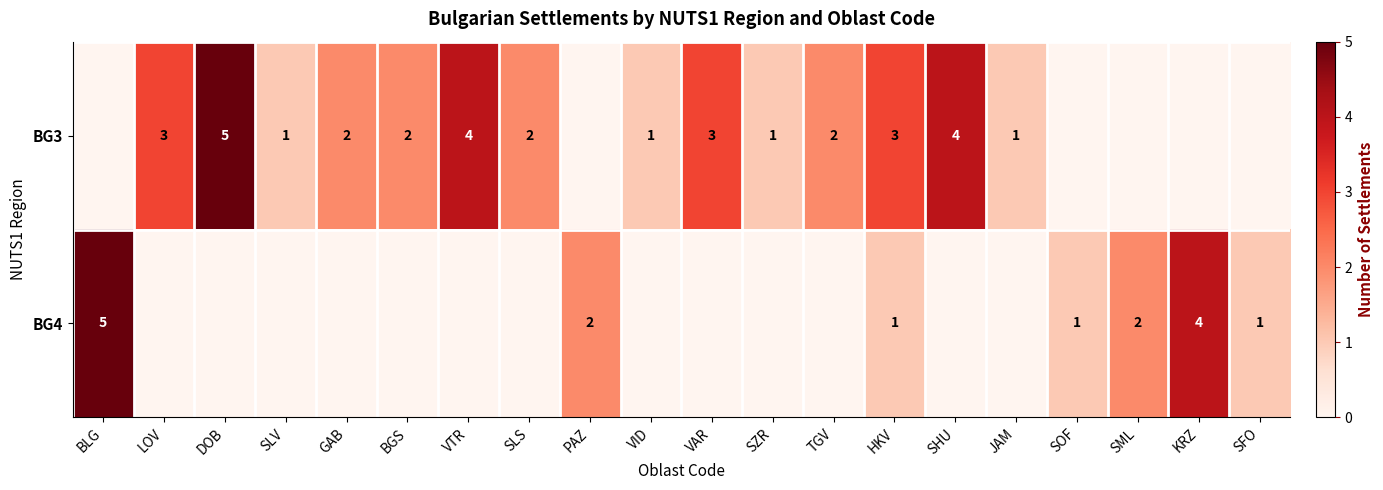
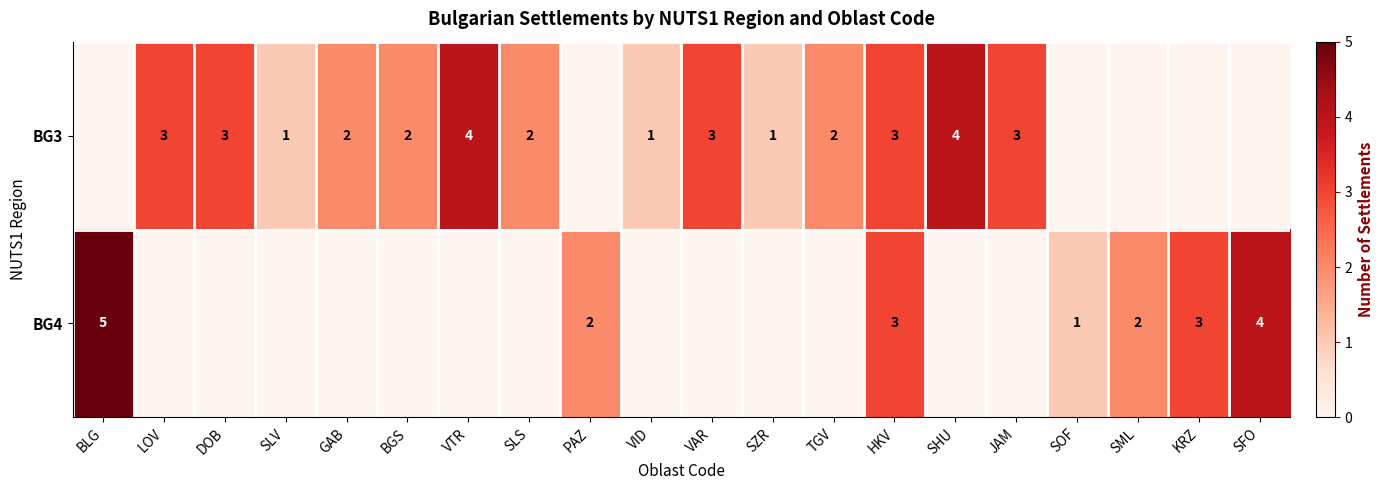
  {
    "BG3": {
      "LOV": 3,
-     "DOB": 5,
+     "DOB": 3,
      "SLV": 1,
      "GAB": 2,
      "BGS": 2,
      "VTR": 4,
      "SLS": 2,
      "VID": 1,
      "VAR": 3,
      "SZR": 1,
      "TGV": 2,
      "HKV": 3,
      "SHU": 4,
-     "JAM": 1
+     "JAM": 3
    },
    "BG4": {
      "BLG": 5,
      "PAZ": 2,
-     "HKV": 1,
+     "HKV": 3,
      "SOF": 1,
      "SML": 2,
-     "KRZ": 4,
-     "SFO": 1
+     "KRZ": 3,
+     "SFO": 4
    }
  }
